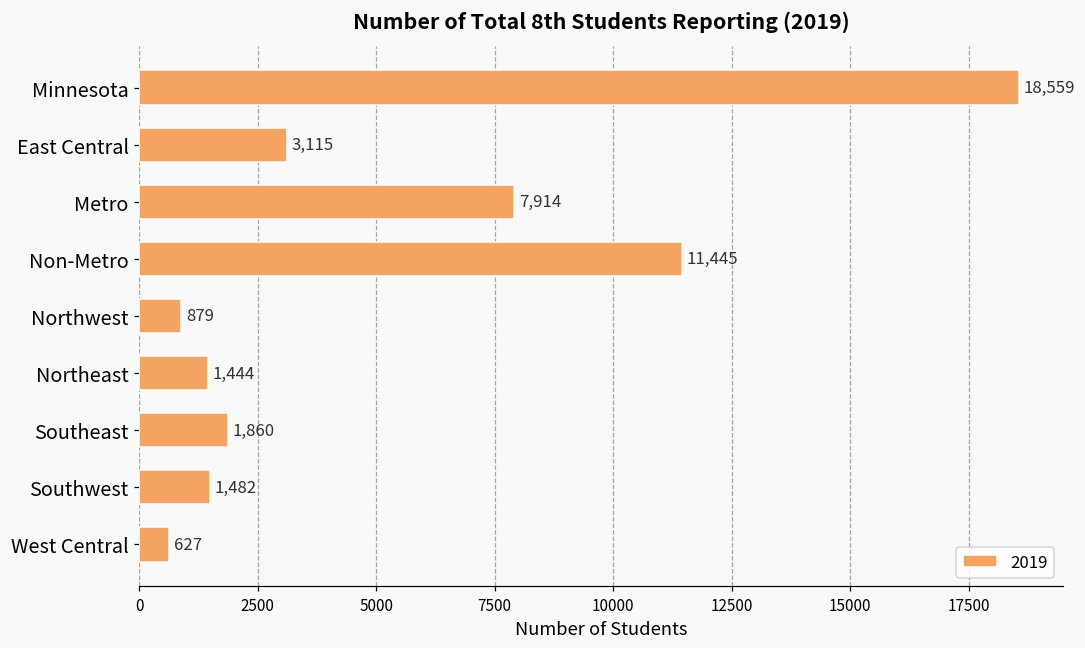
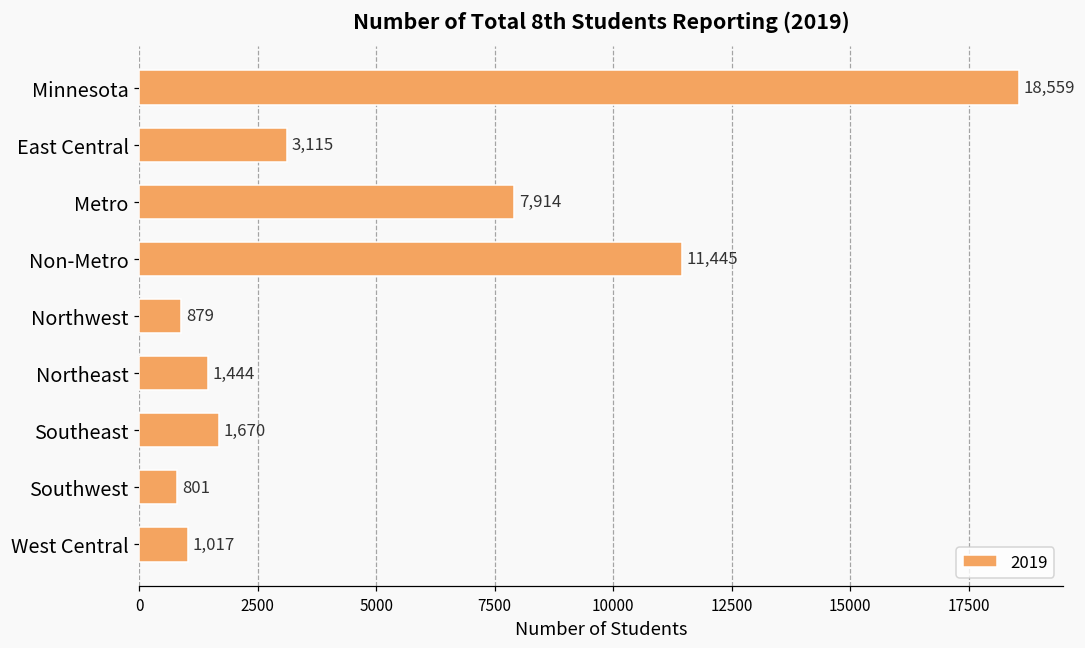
  {
    "Minnesota": "18,559",
    "East Central": "3,115",
    "Metro": "7,914",
    "Non-Metro": "11,445",
    "Northwest": "879",
    "Northeast": "1,444",
-   "Southeast": "1,860",
-   "Southwest": "1,482",
-   "West Central": "627"
+   "Southeast": "1,670",
+   "Southwest": "801",
+   "West Central": "1,017"
  }
